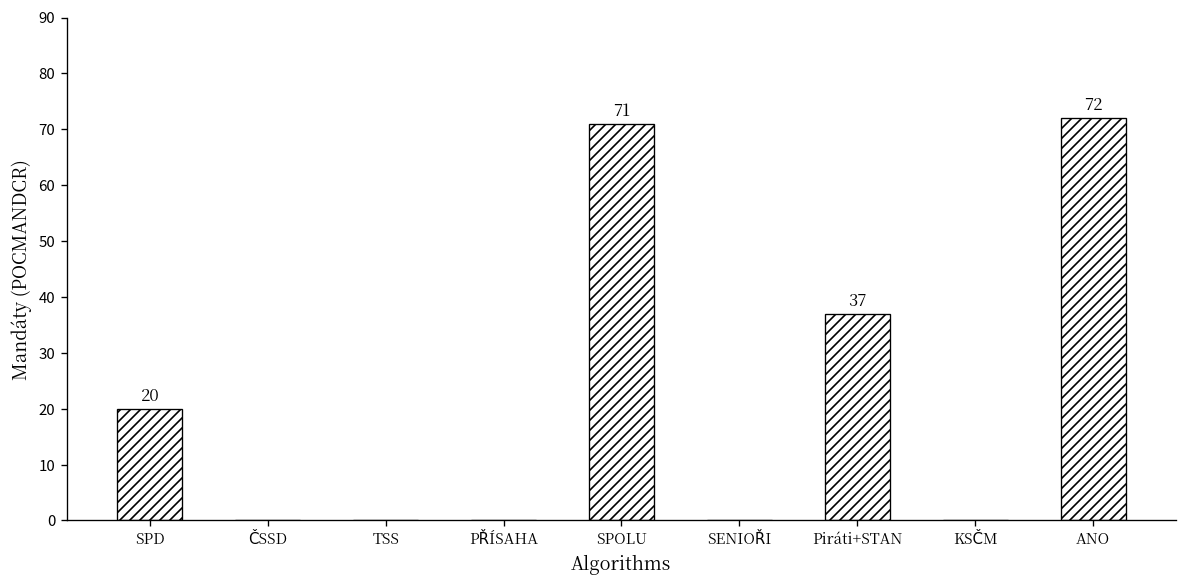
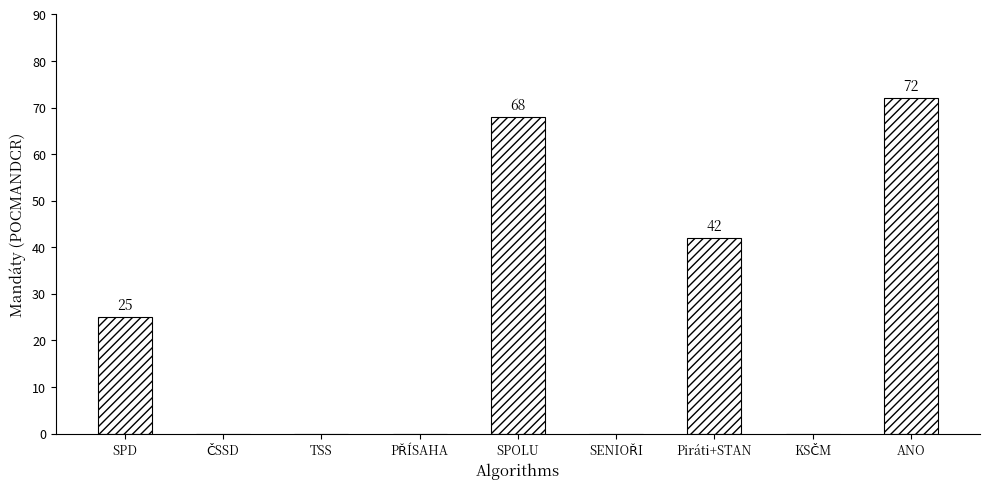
  {
-   "SPD": 20,
-   "SPOLU": 71,
-   "Piráti+STAN": 37,
+   "SPD": 25,
+   "SPOLU": 68,
+   "Piráti+STAN": 42,
    "ANO": 72
  }
